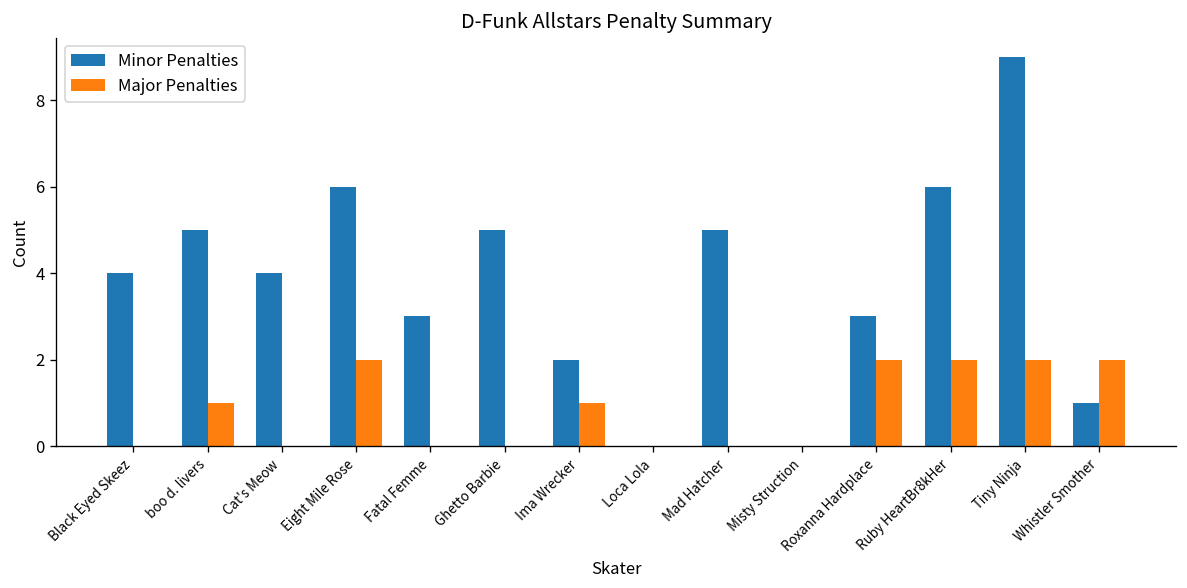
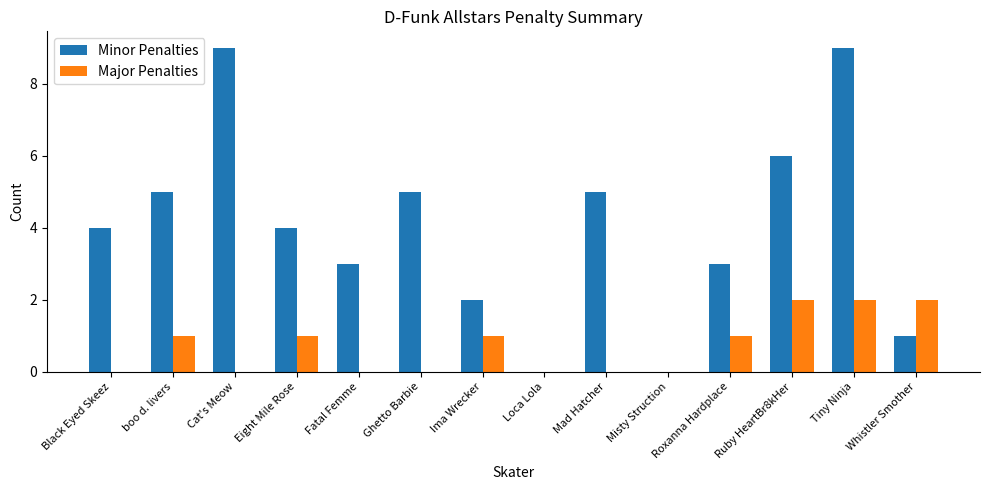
  {
    "Minor Penalties": {
      "Black Eyed Skeez": 4,
      "boo d. livers": 5,
-     "Cat's Meow": 4,
-     "Eight Mile Rose": 6,
+     "Cat's Meow": 9,
+     "Eight Mile Rose": 4,
      "Fatal Femme": 3,
      "Ghetto Barbie": 5,
      "Ima Wrecker": 2,
      "Loca Lola": 0,
      "Mad Hatcher": 5,
      "Misty Struction": 0,
      "Roxanna Hardplace": 3,
      "Ruby HeartBr8kHer": 6,
      "Tiny Ninja": 9,
      "Whistler Smother": 1
    },
    "Major Penalties": {
      "Black Eyed Skeez": 0,
      "boo d. livers": 1,
      "Cat's Meow": 0,
-     "Eight Mile Rose": 2,
+     "Eight Mile Rose": 1,
      "Fatal Femme": 0,
      "Ghetto Barbie": 0,
      "Ima Wrecker": 1,
      "Loca Lola": 0,
      "Mad Hatcher": 0,
      "Misty Struction": 0,
-     "Roxanna Hardplace": 2,
+     "Roxanna Hardplace": 1,
      "Ruby HeartBr8kHer": 2,
      "Tiny Ninja": 2,
      "Whistler Smother": 2
    }
  }
